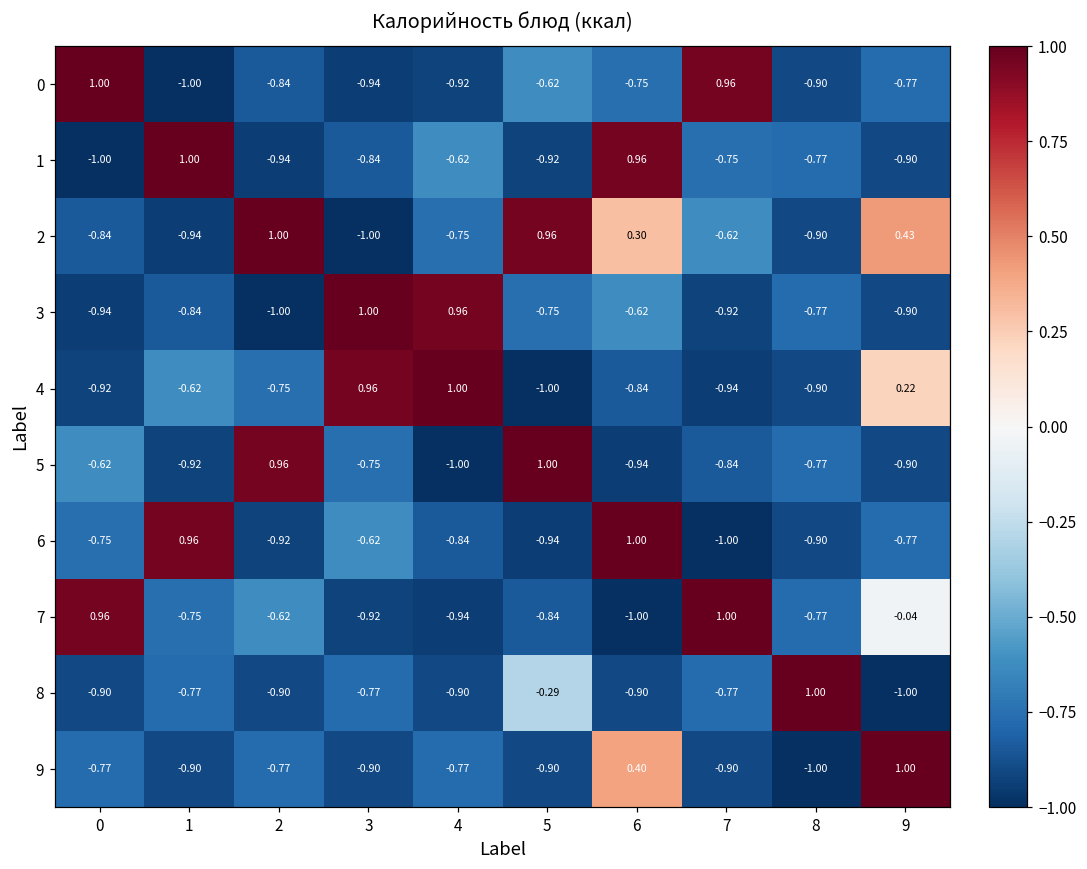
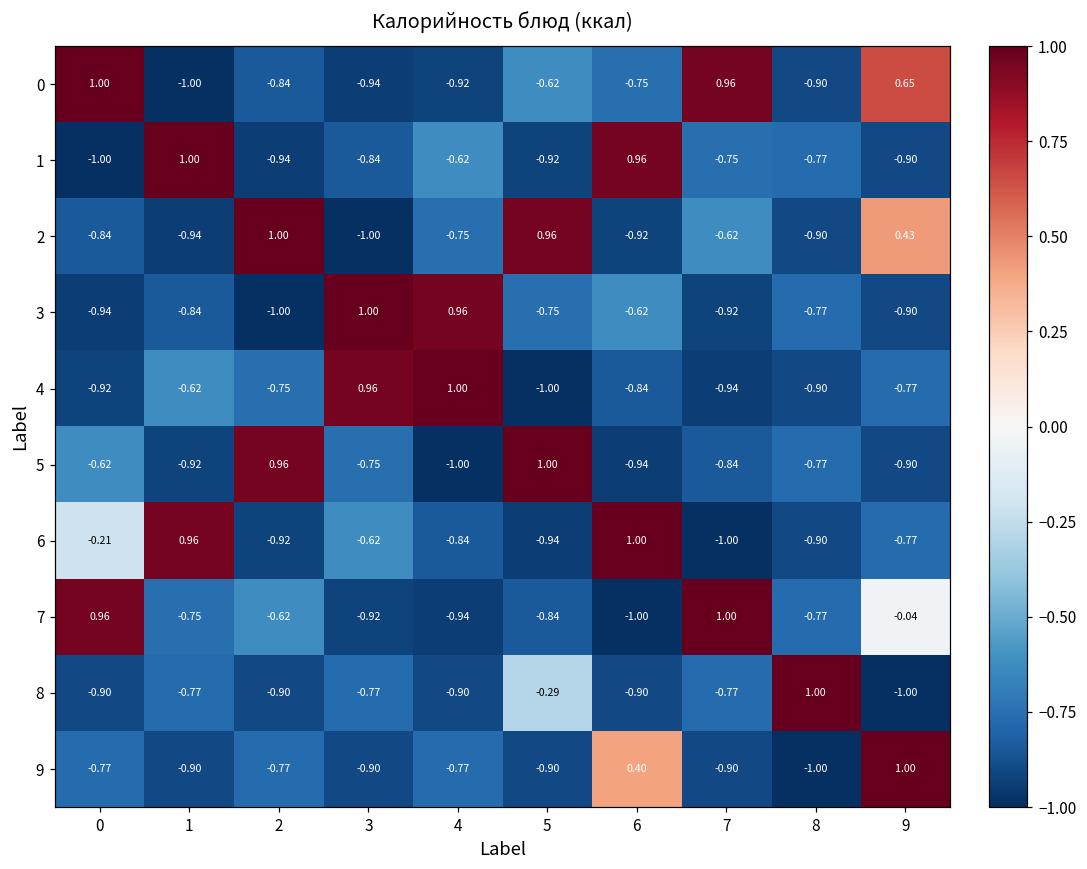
  {
    "0": {
      "0": 1.00,
      "1": -1.00,
      "2": -0.84,
      "3": -0.94,
      "4": -0.92,
      "5": -0.62,
      "6": -0.75,
      "7": 0.96,
      "8": -0.90,
-     "9": -0.77
+     "9": 0.65
    },
    "1": {
      "0": -1.00,
      "1": 1.00,
      "2": -0.94,
      "3": -0.84,
      "4": -0.62,
      "5": -0.92,
      "6": 0.96,
      "7": -0.75,
      "8": -0.77,
      "9": -0.90
    },
    "2": {
      "0": -0.84,
      "1": -0.94,
      "2": 1.00,
      "3": -1.00,
      "4": -0.75,
      "5": 0.96,
-     "6": 0.30,
+     "6": -0.92,
      "7": -0.62,
      "8": -0.90,
      "9": 0.43
    },
    "3": {
      "0": -0.94,
      "1": -0.84,
      "2": -1.00,
      "3": 1.00,
      "4": 0.96,
      "5": -0.75,
      "6": -0.62,
      "7": -0.92,
      "8": -0.77,
      "9": -0.90
    },
    "4": {
      "0": -0.92,
      "1": -0.62,
      "2": -0.75,
      "3": 0.96,
      "4": 1.00,
      "5": -1.00,
      "6": -0.84,
      "7": -0.94,
      "8": -0.90,
-     "9": 0.22
+     "9": -0.77
    },
    "5": {
      "0": -0.62,
      "1": -0.92,
      "2": 0.96,
      "3": -0.75,
      "4": -1.00,
      "5": 1.00,
      "6": -0.94,
      "7": -0.84,
      "8": -0.77,
      "9": -0.90
    },
    "6": {
-     "0": -0.75,
+     "0": -0.21,
      "1": 0.96,
      "2": -0.92,
      "3": -0.62,
      "4": -0.84,
      "5": -0.94,
      "6": 1.00,
      "7": -1.00,
      "8": -0.90,
      "9": -0.77
    },
    "7": {
      "0": 0.96,
      "1": -0.75,
      "2": -0.62,
      "3": -0.92,
      "4": -0.94,
      "5": -0.84,
      "6": -1.00,
      "7": 1.00,
      "8": -0.77,
      "9": -0.04
    },
    "8": {
      "0": -0.90,
      "1": -0.77,
      "2": -0.90,
      "3": -0.77,
      "4": -0.90,
      "5": -0.29,
      "6": -0.90,
      "7": -0.77,
      "8": 1.00,
      "9": -1.00
    },
    "9": {
      "0": -0.77,
      "1": -0.90,
      "2": -0.77,
      "3": -0.90,
      "4": -0.77,
      "5": -0.90,
      "6": 0.40,
      "7": -0.90,
      "8": -1.00,
      "9": 1.00
    }
  }
